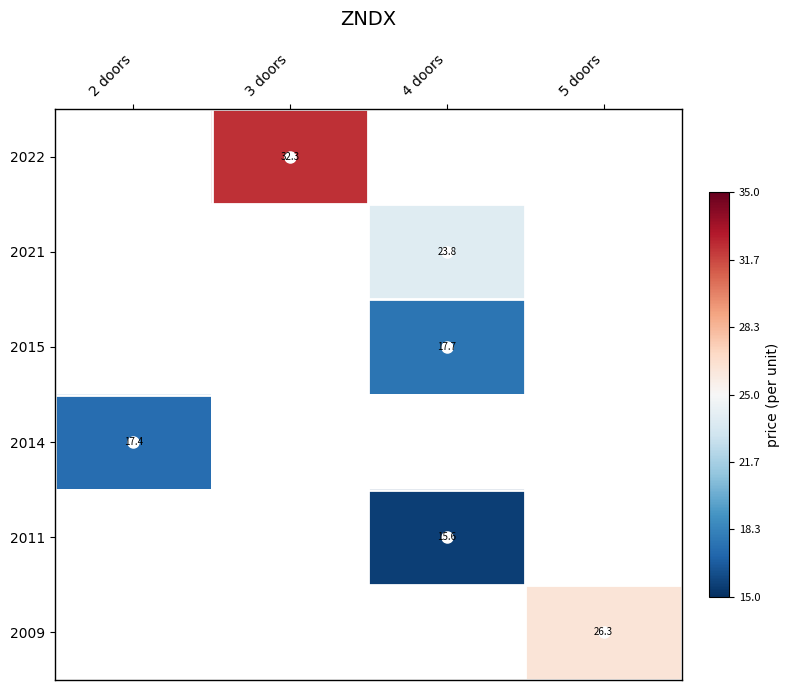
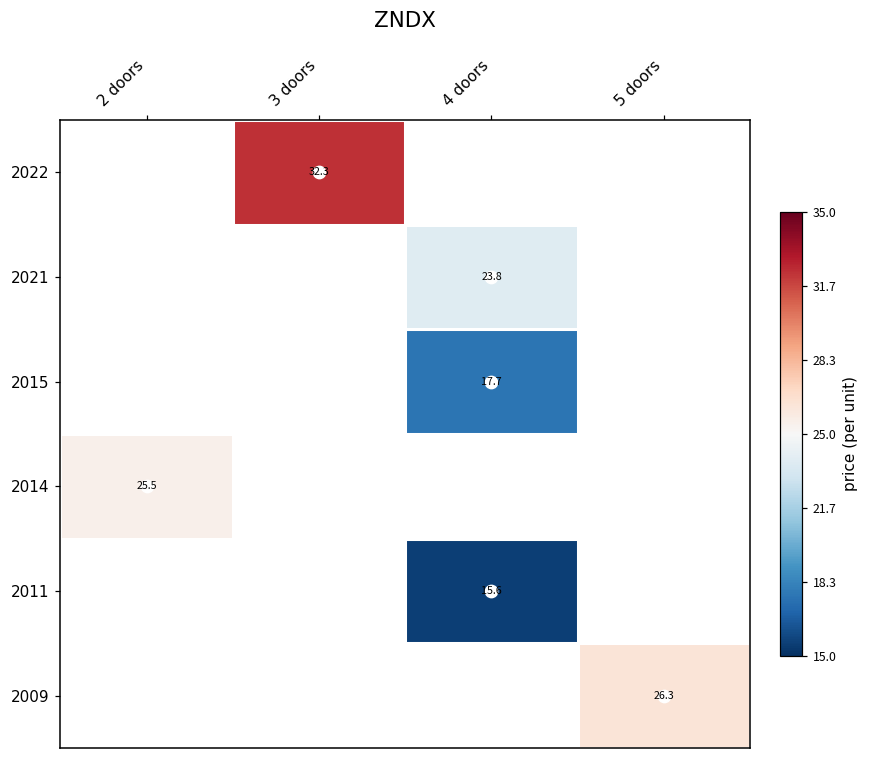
  {
    "2014": {
-     "2 doors": 17.4
+     "2 doors": 25.5
    }
  }
